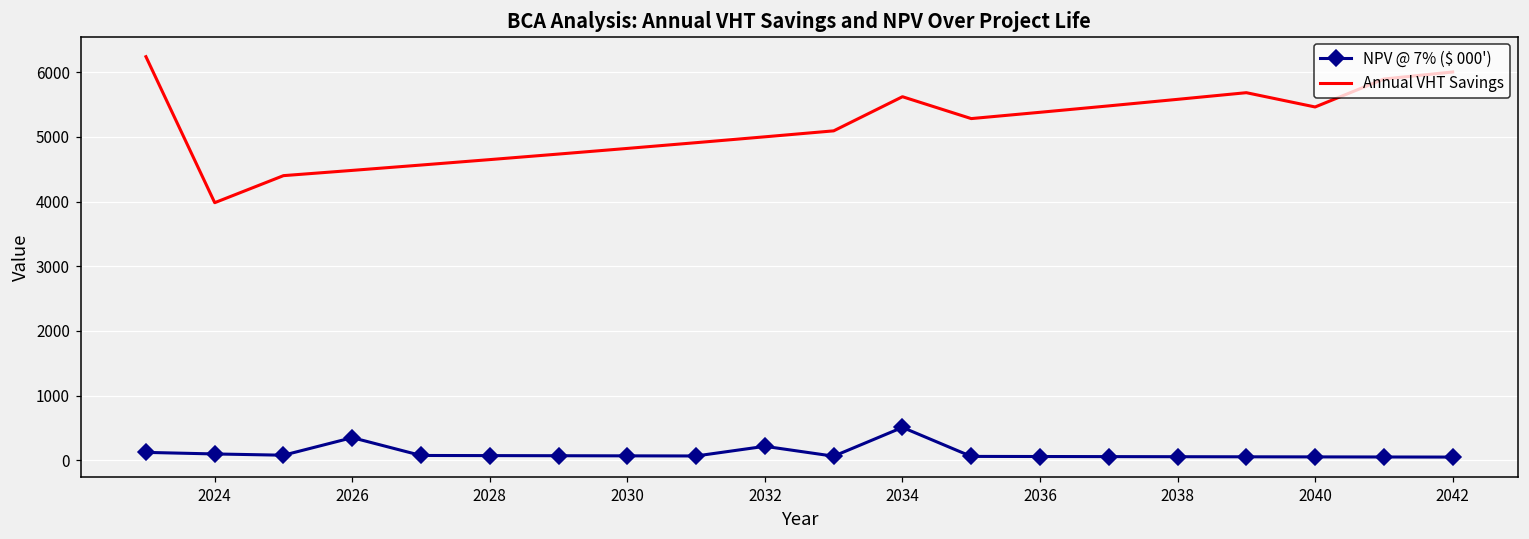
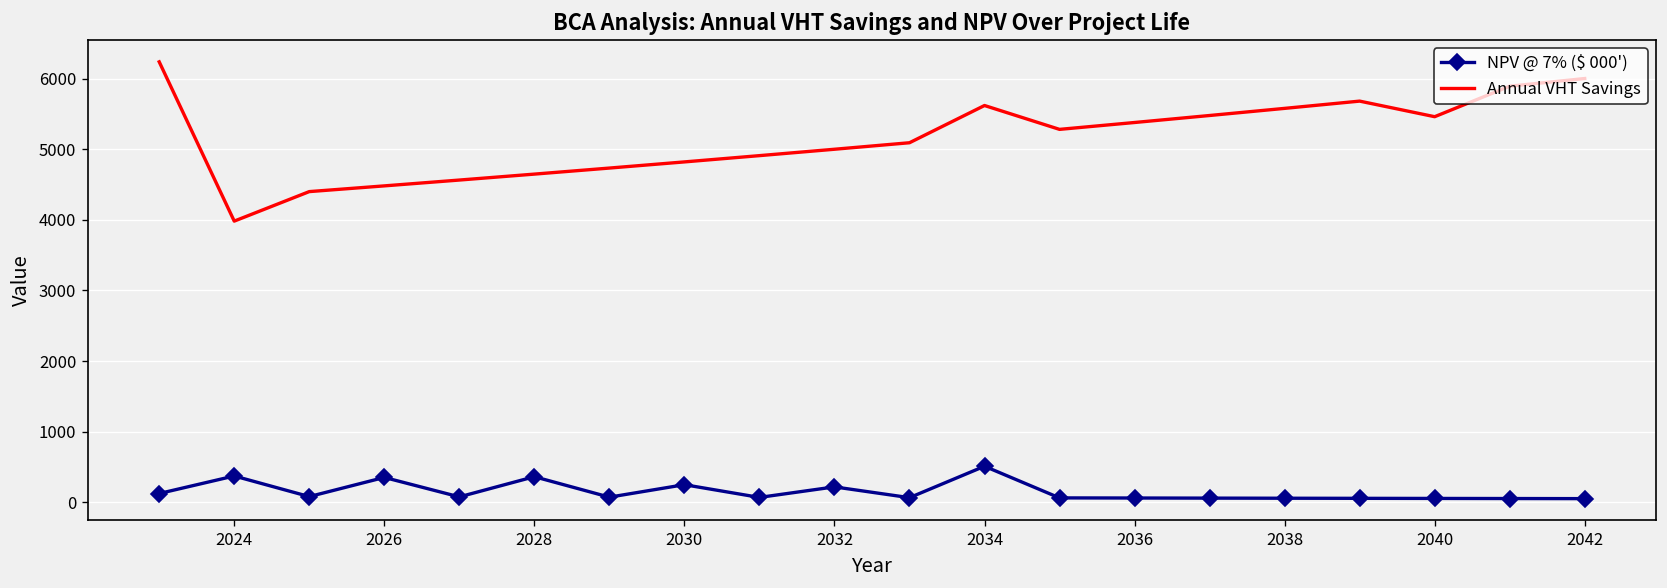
  {
    "NPV @ 7% ($ 000')": {
-     "2024": 100,
+     "2024": 400,
      "2026": 400,
-     "2028": 100,
-     "2030": 100,
+     "2028": 400,
+     "2030": 200,
      "2032": 200,
      "2034": 500,
      "2036": 100,
      "2038": 100,
      "2040": 100,
      "2042": 100
    },
    "Annual VHT Savings": {
      "2024": 4000,
      "2026": 4500,
      "2028": 4600,
      "2030": 4800,
      "2032": 5000,
      "2034": 5600,
      "2036": 5400,
      "2038": 5600,
      "2040": 5500
    }
  }
